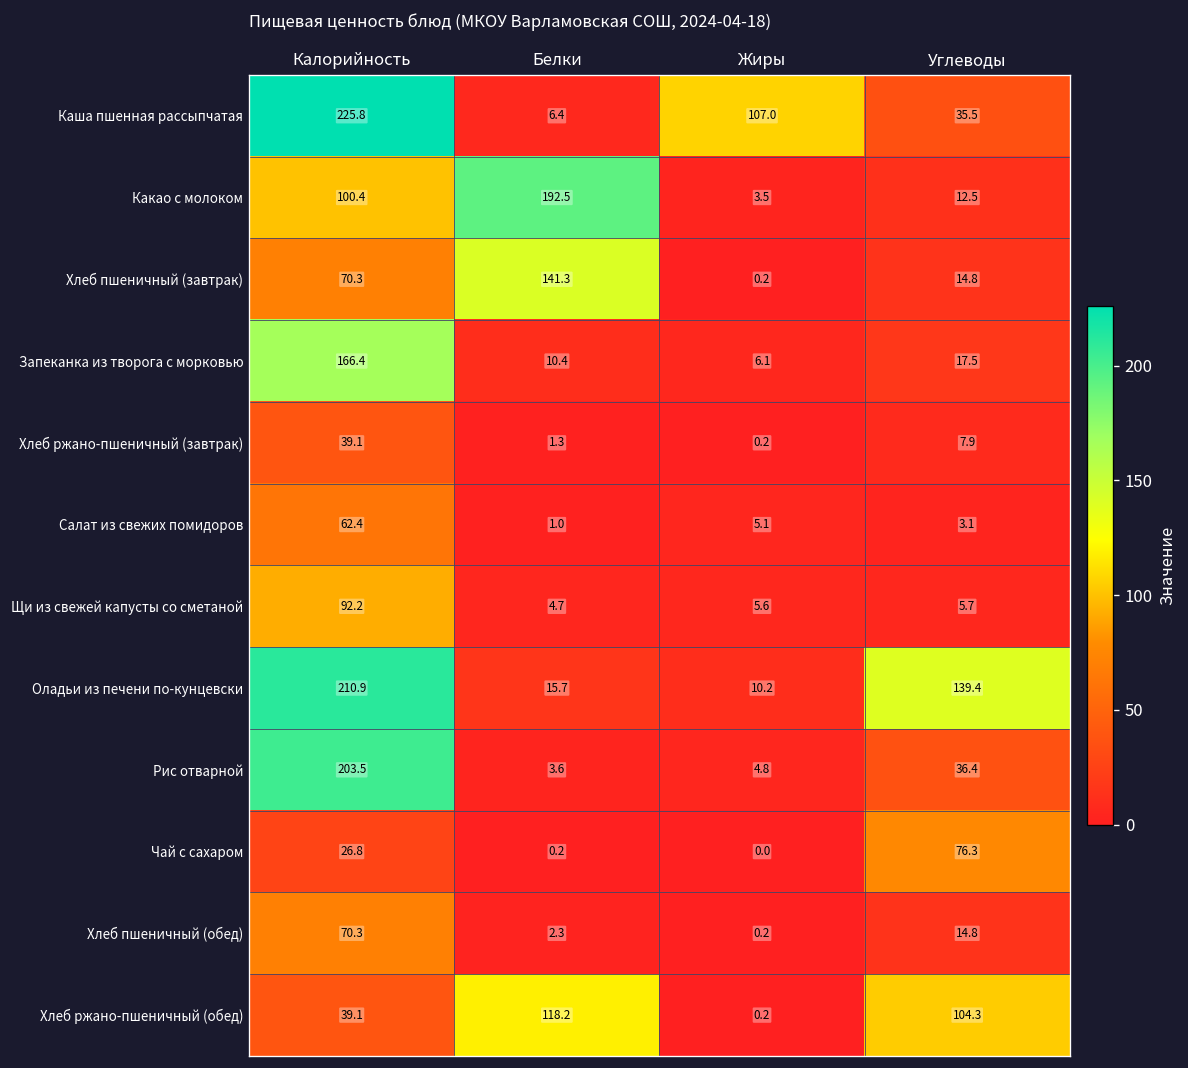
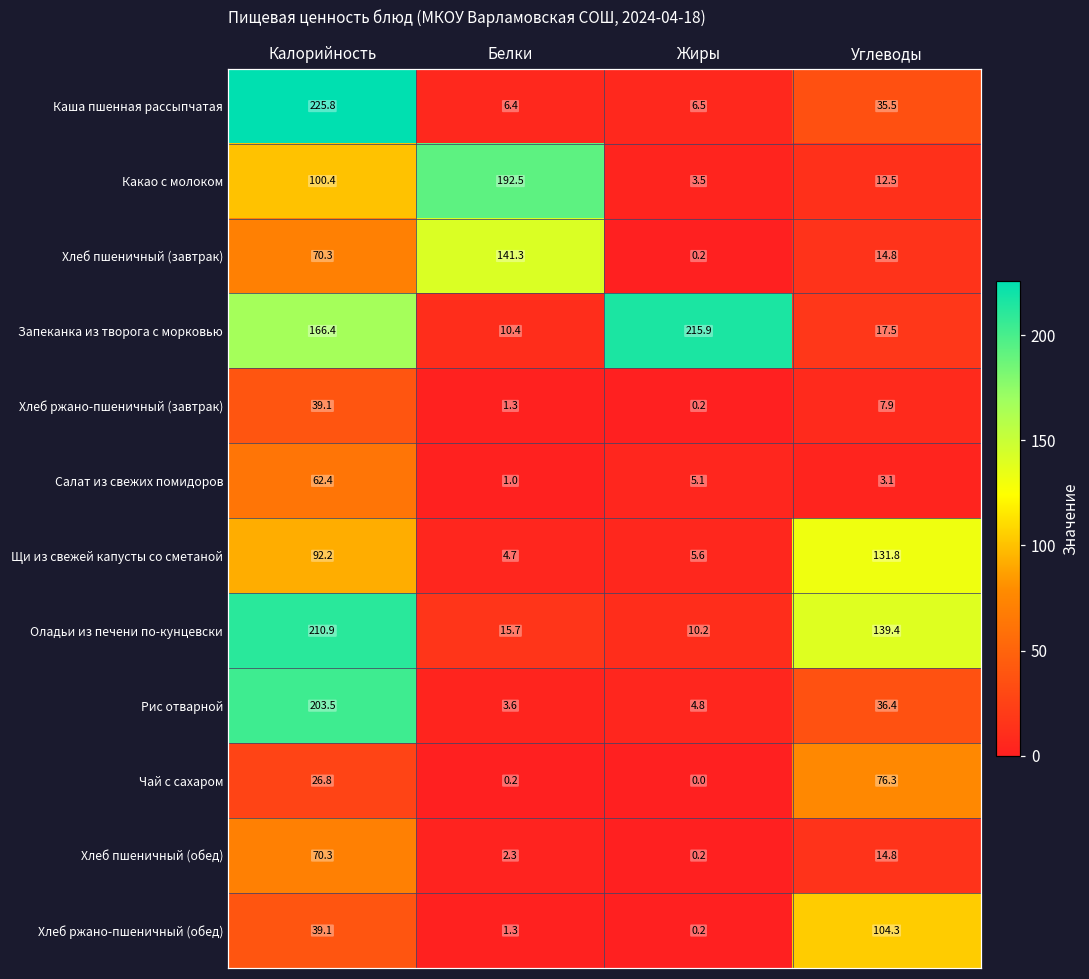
  {
    "Каша пшенная рассыпчатая": {
-     "Жиры": 107.0
+     "Жиры": 6.5
    },
    "Запеканка из творога с морковью": {
-     "Жиры": 6.1
+     "Жиры": 215.9
    },
    "Щи из свежей капусты со сметаной": {
-     "Углеводы": 5.7
+     "Углеводы": 131.8
    },
    "Хлеб ржано-пшеничный (обед)": {
-     "Белки": 118.2
+     "Белки": 1.3
    }
  }
